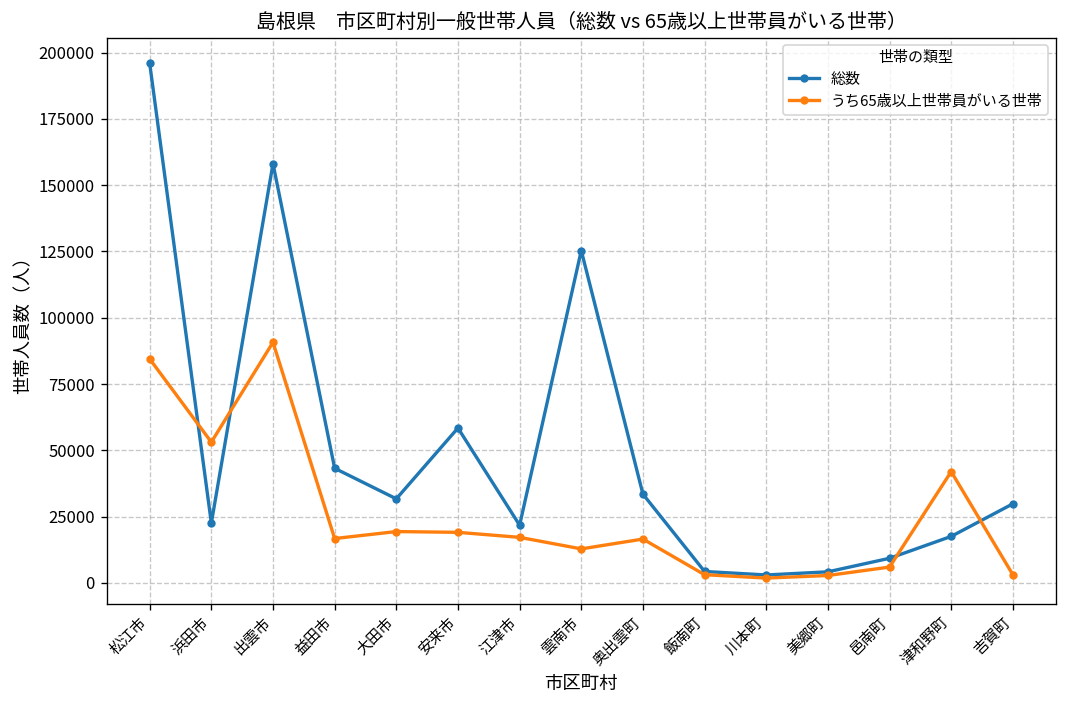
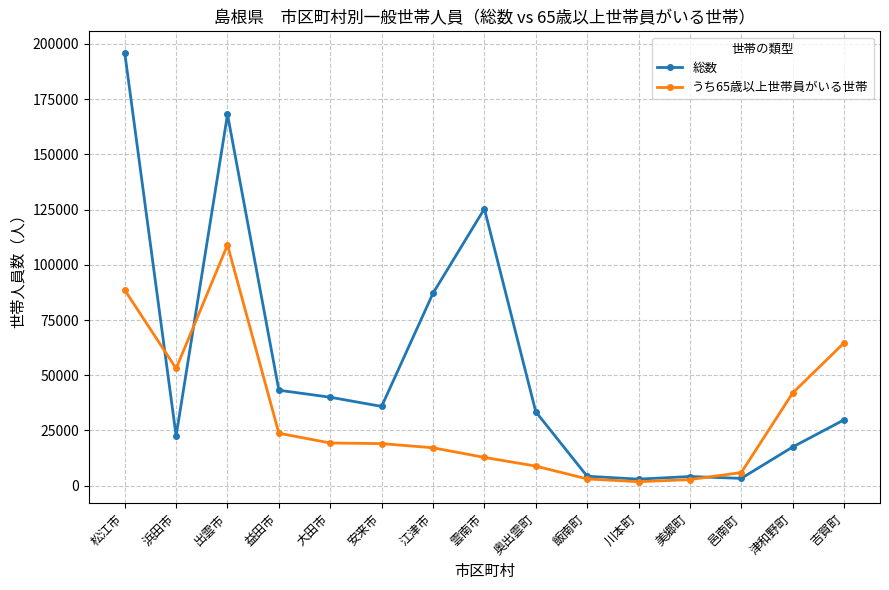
  {
    "総数": {
      "松江市": 196000,
      "浜田市": 23000,
-     "出雲市": 158000,
+     "出雲市": 168000,
      "益田市": 43000,
-     "大田市": 32000,
-     "安来市": 58000,
-     "江津市": 22000,
+     "大田市": 40000,
+     "安来市": 36000,
+     "江津市": 87000,
      "雲南市": 125000,
      "奥出雲町": 33000,
      "飯南町": 4000,
      "川本町": 3000,
      "美郷町": 4000,
-     "邑南町": 9000,
+     "邑南町": 3000,
      "津和野町": 18000,
      "吉賀町": 30000
    },
    "うち65歳以上世帯員がいる世帯": {
-     "松江市": 84000,
+     "松江市": 89000,
      "浜田市": 53000,
-     "出雲市": 91000,
-     "益田市": 17000,
+     "出雲市": 109000,
+     "益田市": 24000,
      "大田市": 19000,
      "安来市": 19000,
      "江津市": 17000,
      "雲南市": 13000,
-     "奥出雲町": 17000,
+     "奥出雲町": 9000,
      "飯南町": 3000,
      "川本町": 2000,
      "美郷町": 3000,
      "邑南町": 6000,
      "津和野町": 42000,
-     "吉賀町": 3000
+     "吉賀町": 65000
    }
  }
